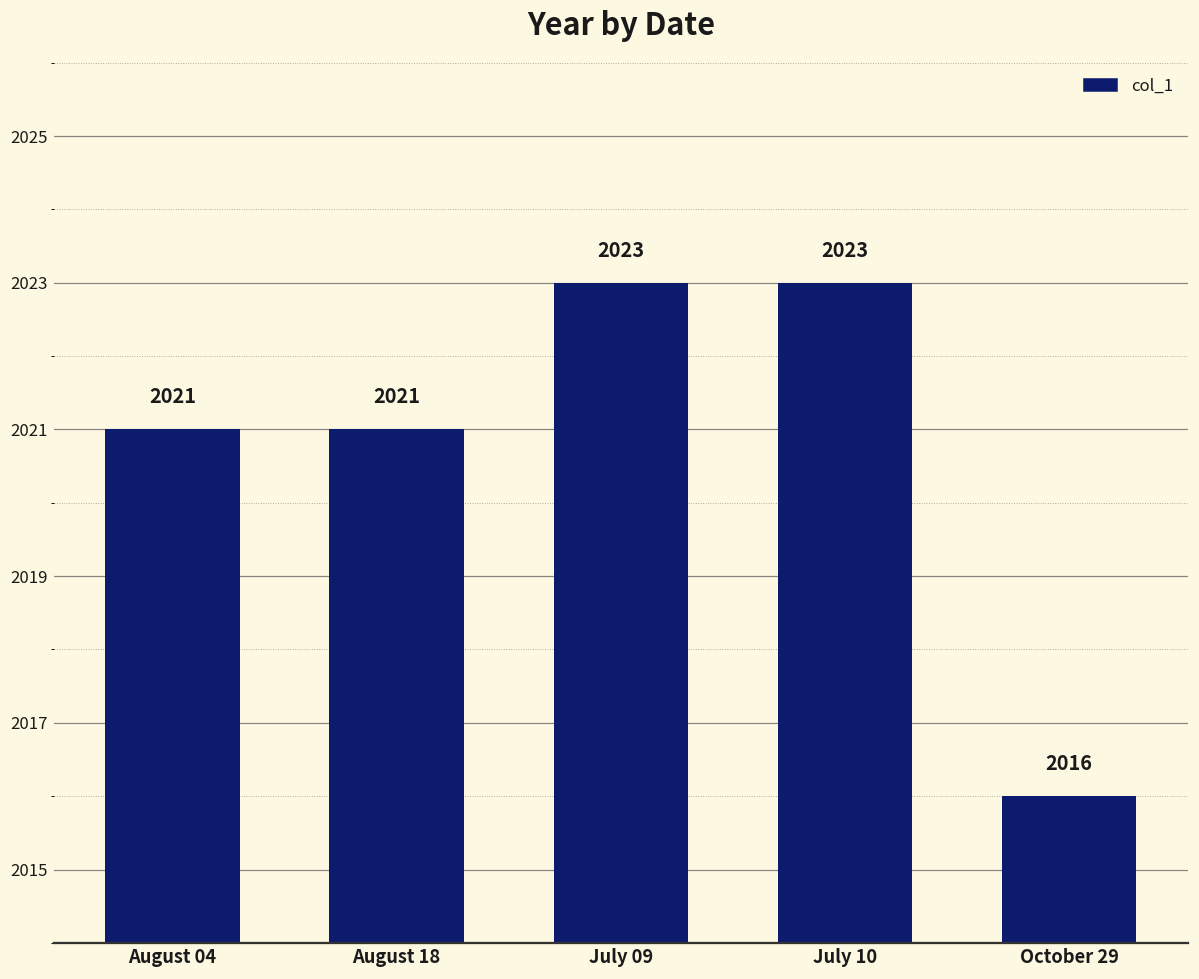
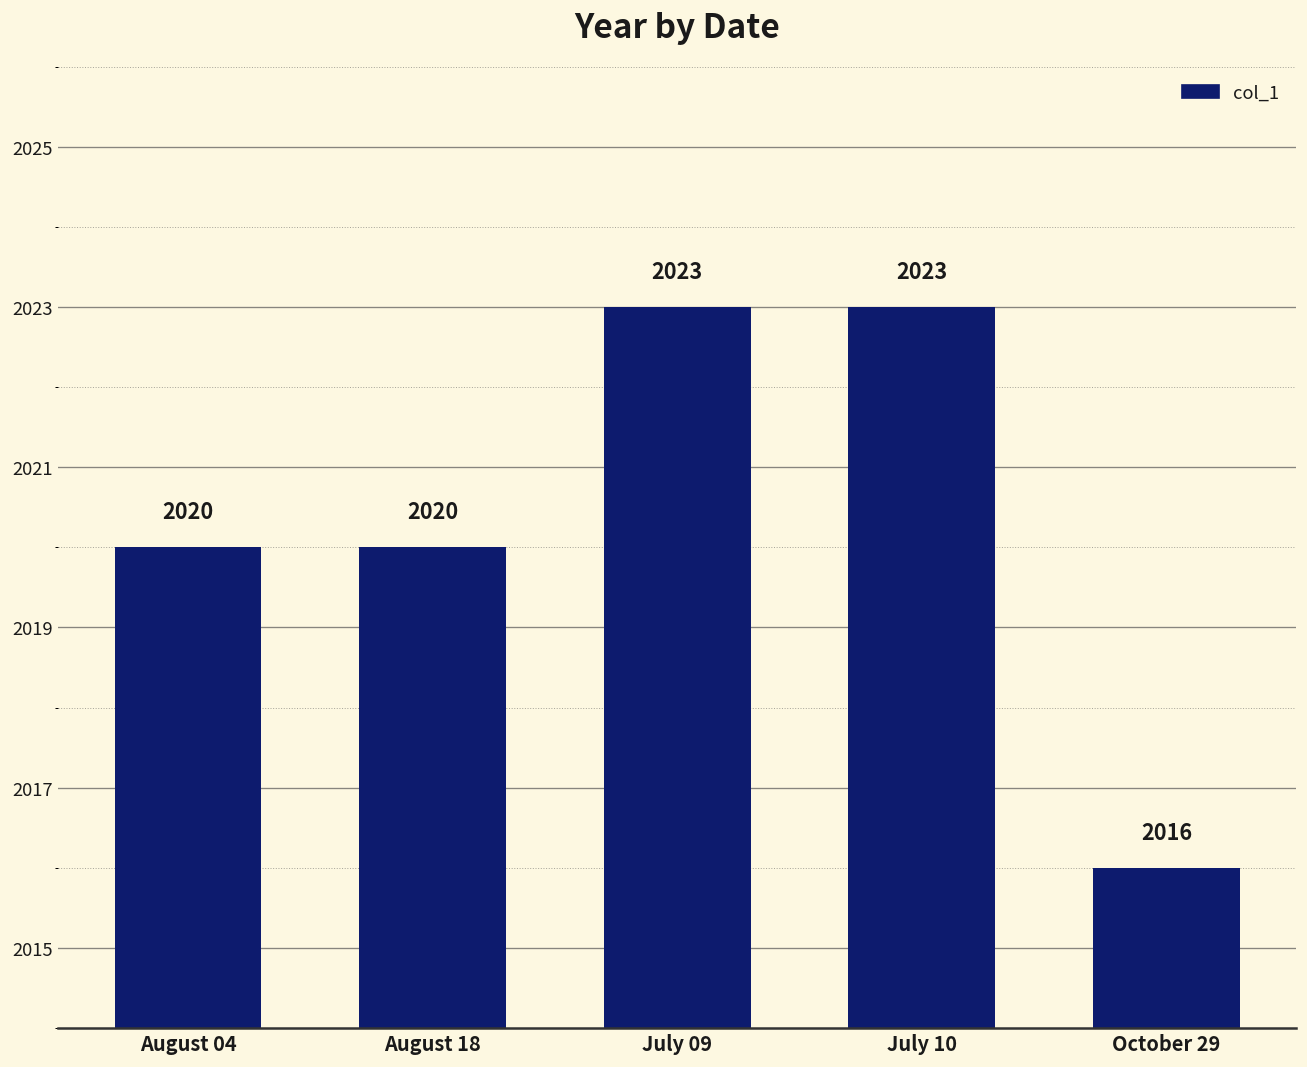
  {
-   "August 04": 2021,
-   "August 18": 2021,
+   "August 04": 2020,
+   "August 18": 2020,
    "July 09": 2023,
    "July 10": 2023,
    "October 29": 2016
  }
